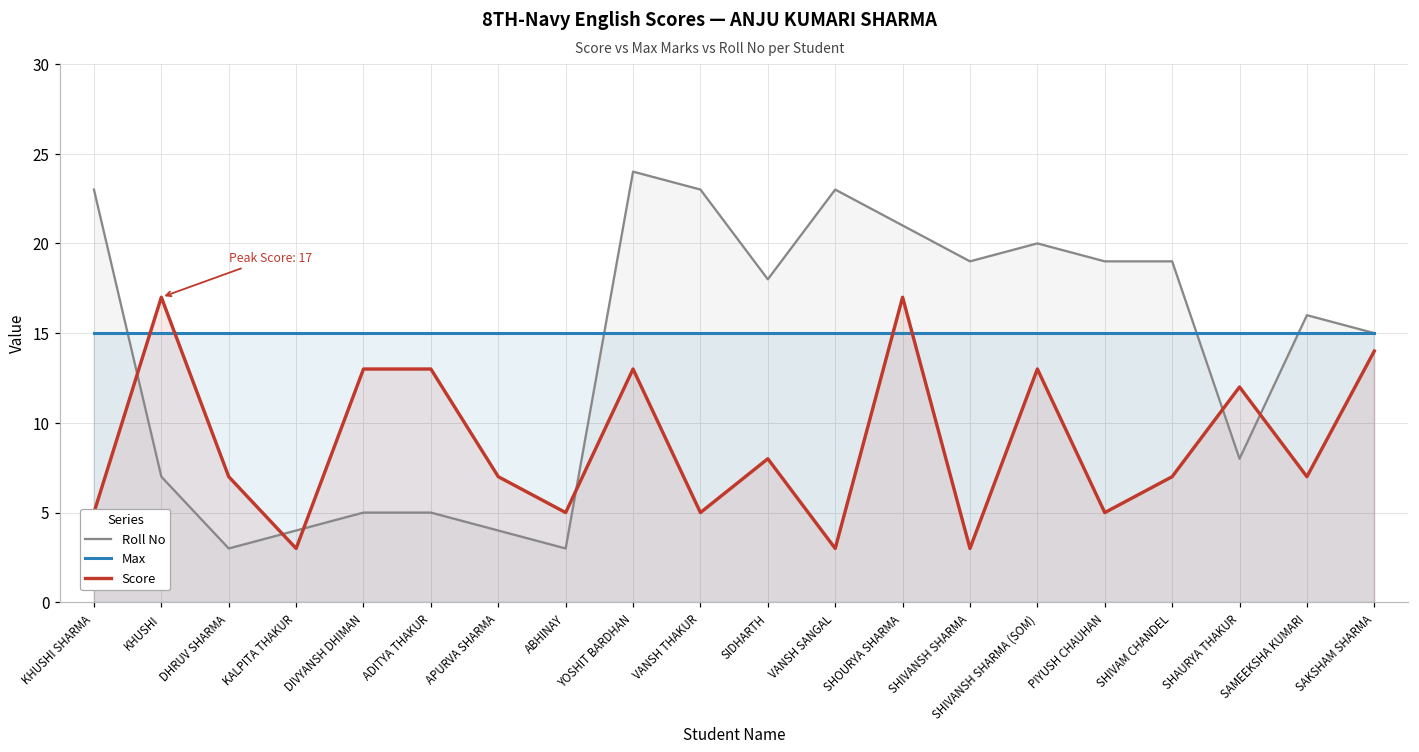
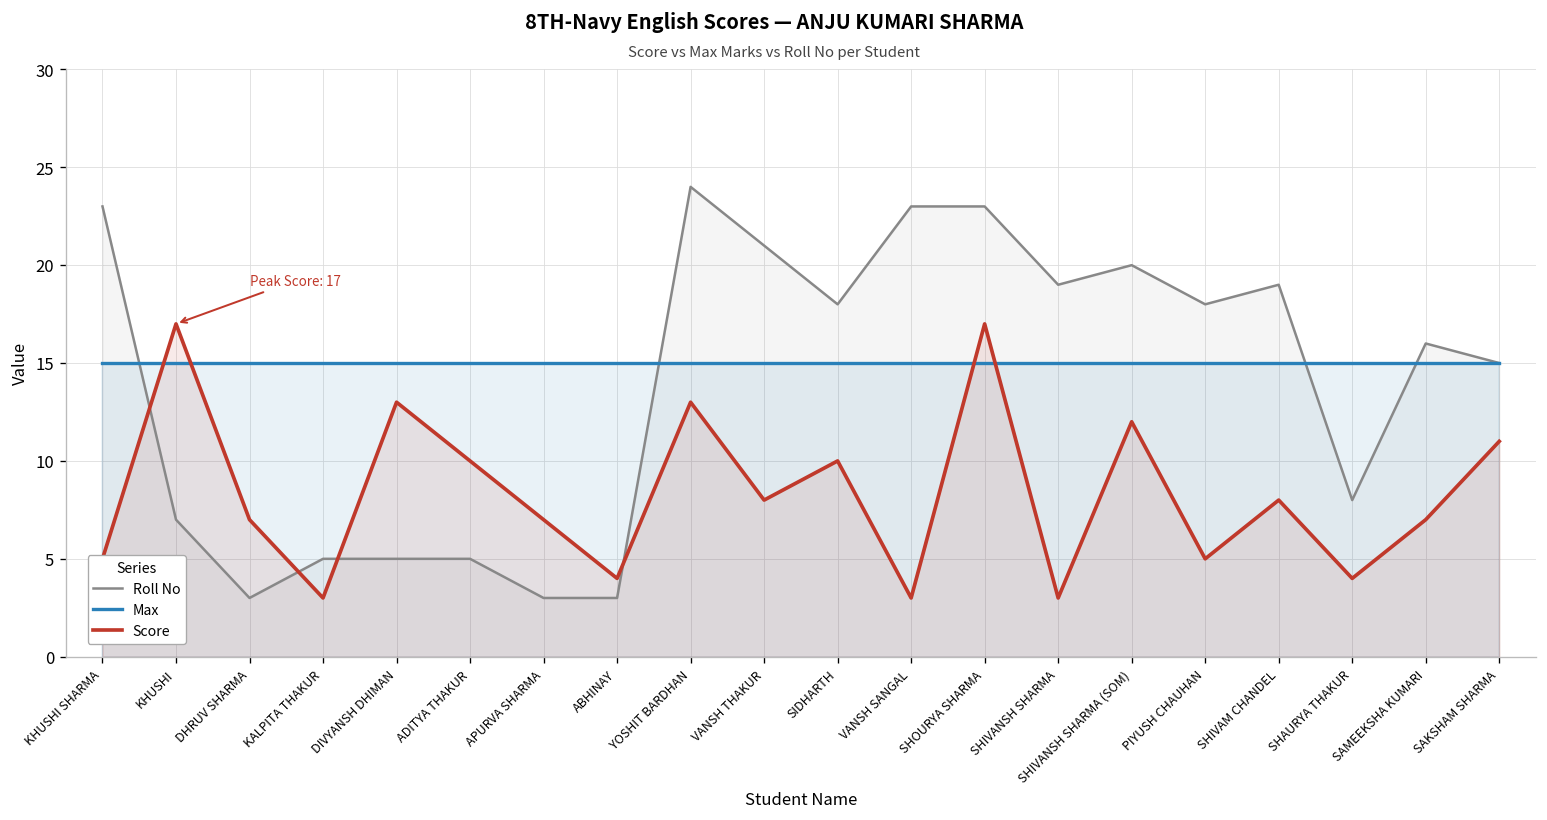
  {
    "Roll No": {
      "KHUSHI SHARMA": 23,
      "KHUSHI": 7,
      "DHRUV SHARMA": 3,
-     "KALPITA THAKUR": 4,
+     "KALPITA THAKUR": 5,
      "DIVYANSH DHIMAN": 5,
      "ADITYA THAKUR": 5,
-     "APURVA SHARMA": 4,
+     "APURVA SHARMA": 3,
      "ABHINAY": 3,
      "YOSHIT BARDHAN": 24,
-     "VANSH THAKUR": 23,
+     "VANSH THAKUR": 21,
      "SIDHARTH": 18,
      "VANSH SANGAL": 23,
-     "SHOURYA SHARMA": 21,
+     "SHOURYA SHARMA": 23,
      "SHIVANSH SHARMA": 19,
      "SHIVANSH SHARMA (SOM)": 20,
-     "PIYUSH CHAUHAN": 19,
+     "PIYUSH CHAUHAN": 18,
      "SHIVAM CHANDEL": 19,
      "SHAURYA THAKUR": 8,
      "SAMEEKSHA KUMARI": 16
    },
    "Max": {
      "KHUSHI SHARMA": 15,
      "KHUSHI": 15,
      "DHRUV SHARMA": 15,
      "KALPITA THAKUR": 15,
      "DIVYANSH DHIMAN": 15,
      "ADITYA THAKUR": 15,
      "APURVA SHARMA": 15,
      "ABHINAY": 15,
      "YOSHIT BARDHAN": 15,
      "VANSH THAKUR": 15,
      "SIDHARTH": 15,
      "VANSH SANGAL": 15,
      "SHOURYA SHARMA": 15,
      "SHIVANSH SHARMA": 15,
      "SHIVANSH SHARMA (SOM)": 15,
      "PIYUSH CHAUHAN": 15,
      "SHIVAM CHANDEL": 15,
      "SHAURYA THAKUR": 15,
      "SAMEEKSHA KUMARI": 15
    },
    "Score": {
      "DHRUV SHARMA": 7,
      "KALPITA THAKUR": 3,
      "DIVYANSH DHIMAN": 13,
-     "ADITYA THAKUR": 13,
+     "ADITYA THAKUR": 10,
      "APURVA SHARMA": 7,
-     "ABHINAY": 5,
+     "ABHINAY": 4,
      "YOSHIT BARDHAN": 13,
-     "VANSH THAKUR": 5,
-     "SIDHARTH": 8,
+     "VANSH THAKUR": 8,
+     "SIDHARTH": 10,
      "VANSH SANGAL": 3,
      "SHOURYA SHARMA": 17,
      "SHIVANSH SHARMA": 3,
-     "SHIVANSH SHARMA (SOM)": 13,
+     "SHIVANSH SHARMA (SOM)": 12,
      "PIYUSH CHAUHAN": 5,
-     "SHIVAM CHANDEL": 7,
-     "SHAURYA THAKUR": 12,
+     "SHIVAM CHANDEL": 8,
+     "SHAURYA THAKUR": 4,
      "SAMEEKSHA KUMARI": 7,
-     "SAKSHAM SHARMA": 14
+     "SAKSHAM SHARMA": 11
    }
  }
